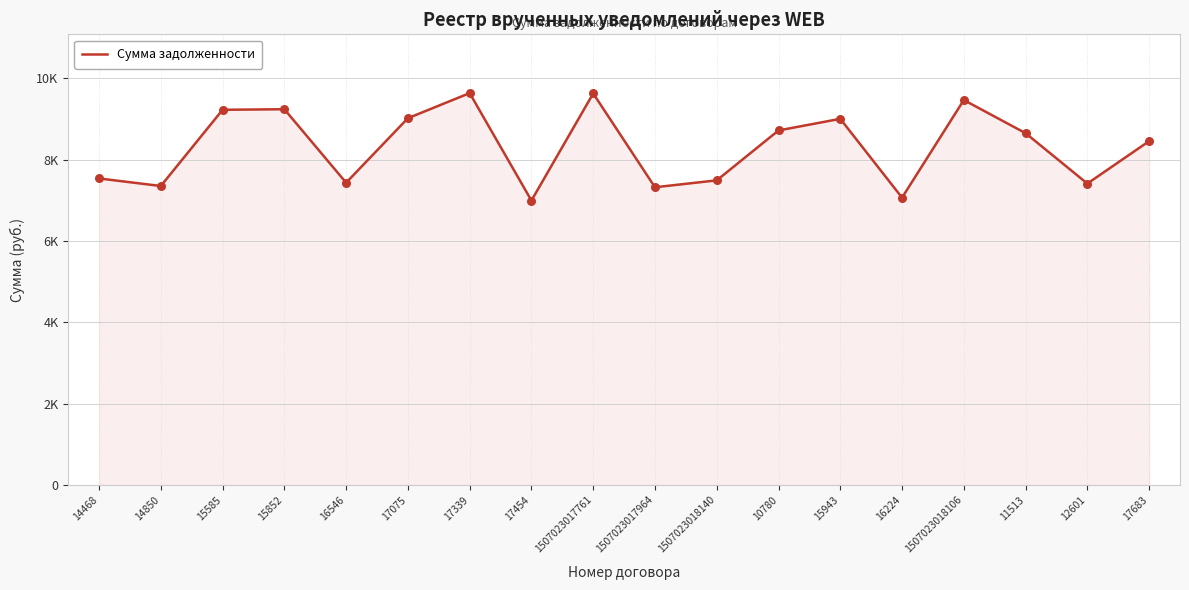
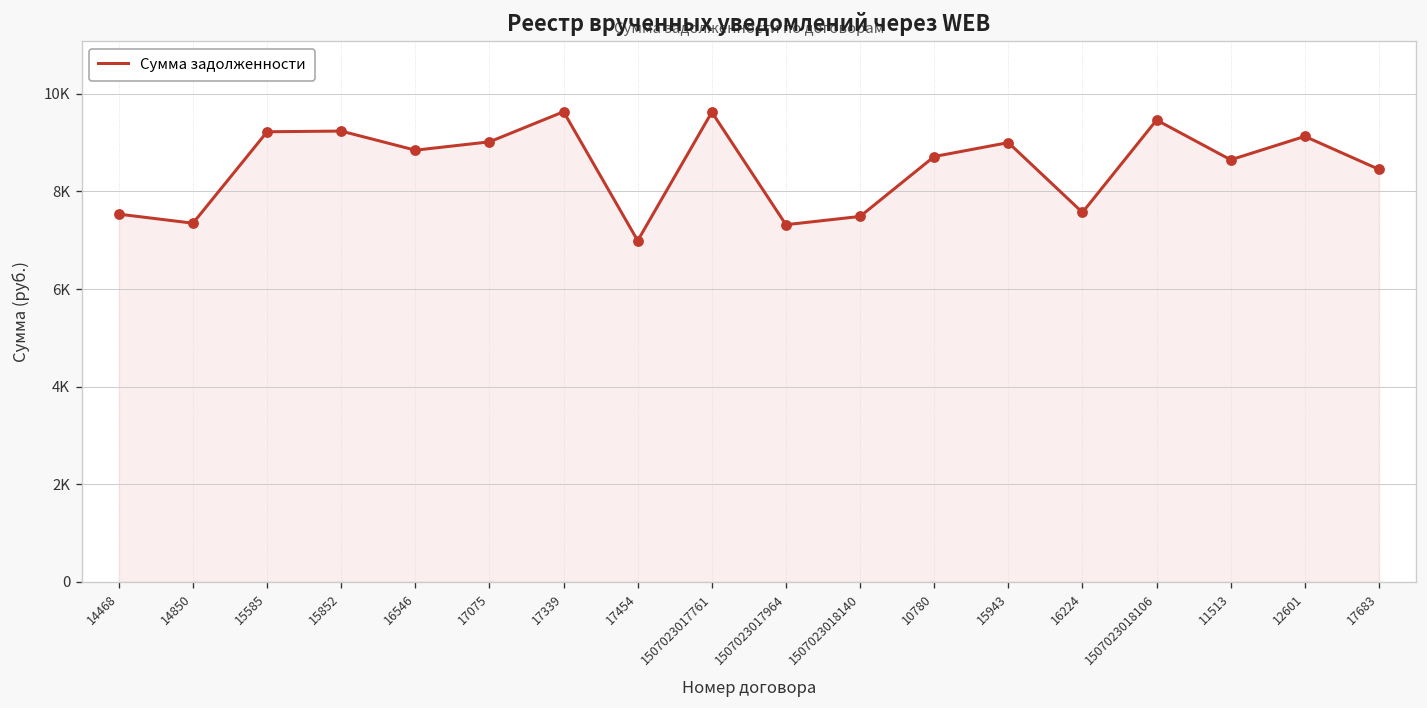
  {
    "14468": 7500,
    "14850": 7300,
    "15585": 9200,
    "15852": 9200,
-   "16546": 7400,
+   "16546": 8800,
    "17075": 9000,
    "17339": 9600,
    "17454": 7000,
    "1507023017761": 9600,
    "1507023017964": 7300,
    "1507023018140": 7500,
    "10780": 8700,
    "15943": 9000,
-   "16224": 7100,
+   "16224": 7600,
    "1507023018106": 9500,
    "11513": 8600,
-   "12601": 7400,
+   "12601": 9100,
    "17683": 8500
  }
